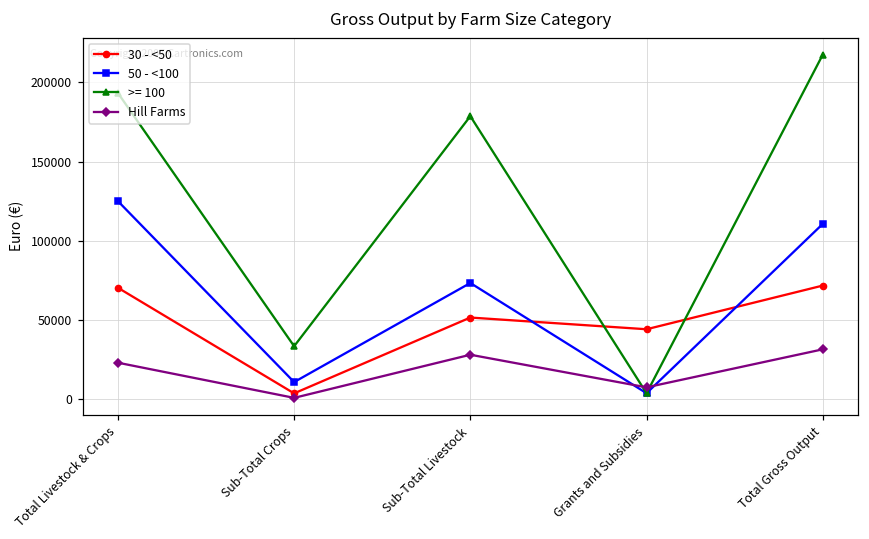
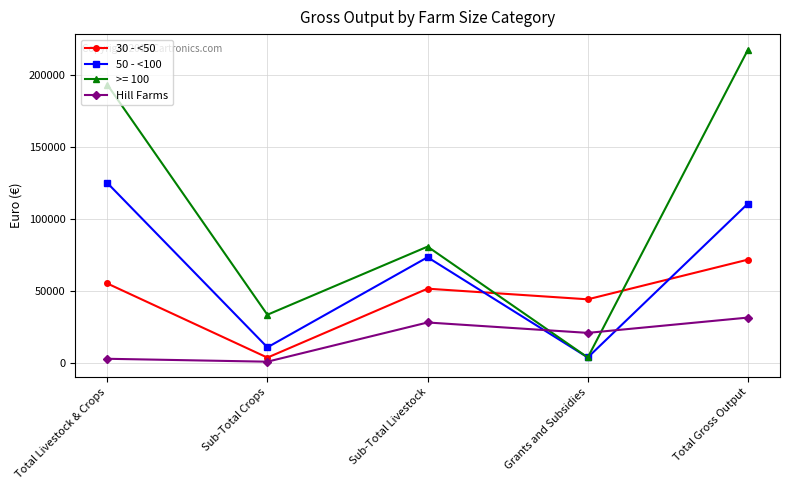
  {
    "30 - <50": {
-     "Total Livestock & Crops": 70000,
+     "Total Livestock & Crops": 55000,
      "Sub-Total Crops": 4000,
      "Sub-Total Livestock": 52000,
      "Grants and Subsidies": 44000,
      "Total Gross Output": 72000
    },
    "50 - <100": {
      "Total Livestock & Crops": 125000,
      "Sub-Total Crops": 11000,
      "Sub-Total Livestock": 73000,
      "Total Gross Output": 111000
    },
    ">= 100": {
      "Sub-Total Crops": 33000,
-     "Sub-Total Livestock": 179000,
+     "Sub-Total Livestock": 81000,
      "Total Gross Output": 217000
    },
    "Hill Farms": {
-     "Total Livestock & Crops": 23000,
+     "Total Livestock & Crops": 3000,
      "Sub-Total Crops": 1000,
      "Sub-Total Livestock": 28000,
-     "Grants and Subsidies": 7000,
+     "Grants and Subsidies": 21000,
      "Total Gross Output": 31000
    }
  }
